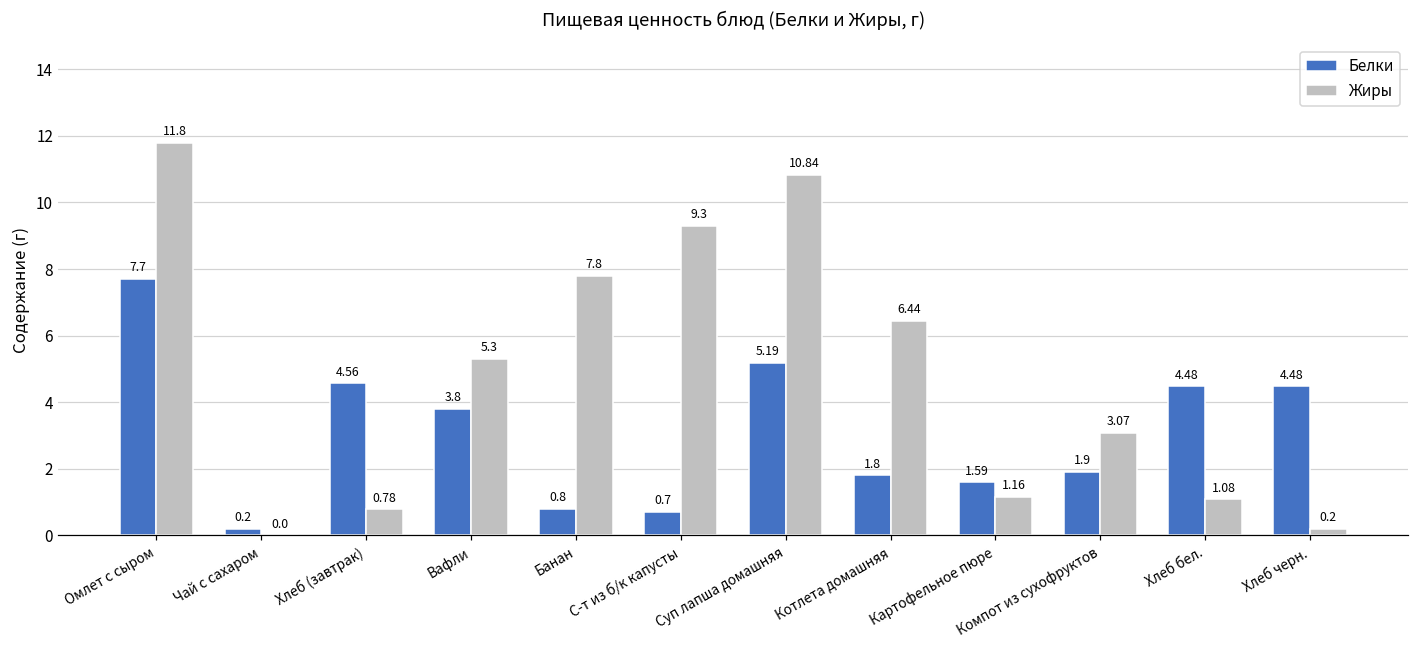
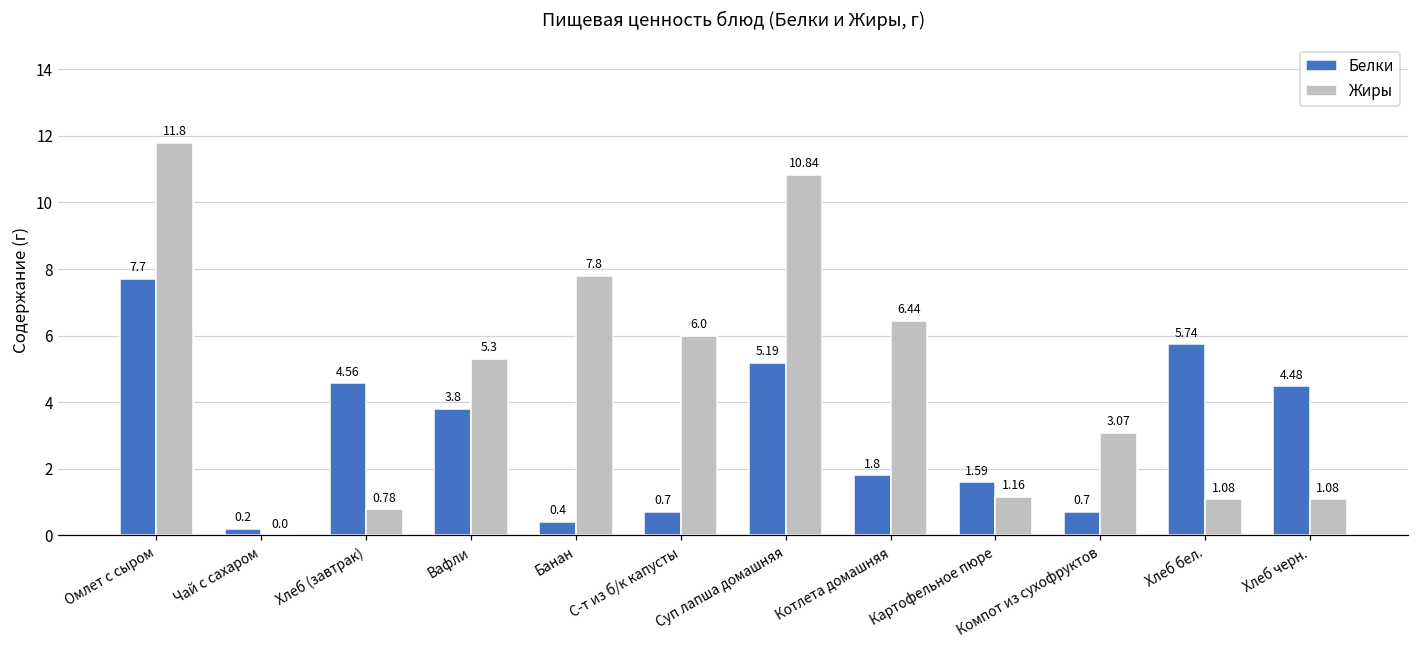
  {
    "Белки": {
      "Омлет с сыром": 7.7,
      "Чай с сахаром": 0.2,
      "Хлеб (завтрак)": 4.56,
      "Вафли": 3.8,
-     "Банан": 0.8,
+     "Банан": 0.4,
      "С-т из б/к капусты": 0.7,
      "Суп лапша домашняя": 5.19,
      "Котлета домашняя": 1.8,
      "Картофельное пюре": 1.59,
-     "Компот из сухофруктов": 1.9,
-     "Хлеб бел.": 4.48,
+     "Компот из сухофруктов": 0.7,
+     "Хлеб бел.": 5.74,
      "Хлеб черн.": 4.48
    },
    "Жиры": {
      "Омлет с сыром": 11.8,
      "Чай с сахаром": 0.0,
      "Хлеб (завтрак)": 0.78,
      "Вафли": 5.3,
      "Банан": 7.8,
-     "С-т из б/к капусты": 9.3,
+     "С-т из б/к капусты": 6.0,
      "Суп лапша домашняя": 10.84,
      "Котлета домашняя": 6.44,
      "Картофельное пюре": 1.16,
      "Компот из сухофруктов": 3.07,
      "Хлеб бел.": 1.08,
-     "Хлеб черн.": 0.2
+     "Хлеб черн.": 1.08
    }
  }
